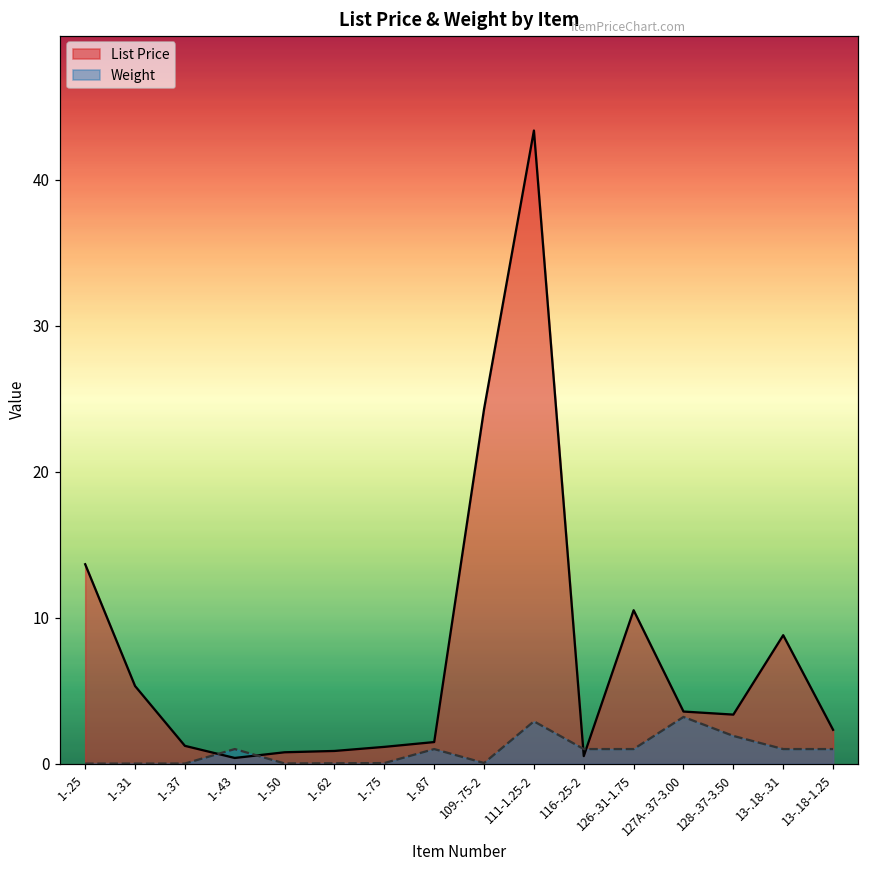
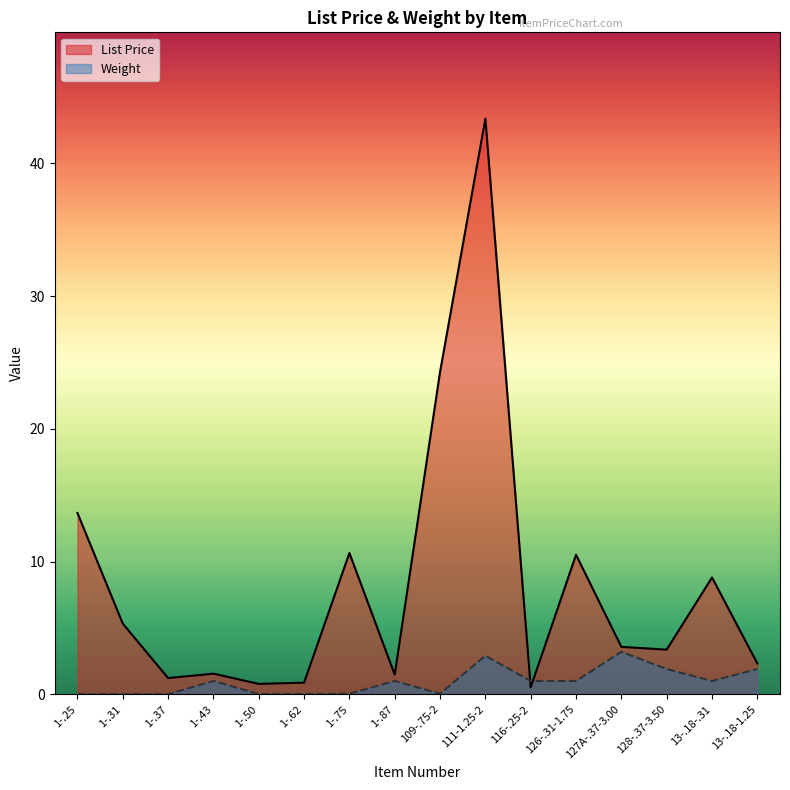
  {
    "List Price": {
      "1-.25": 13.7,
      "1-.31": 5.3,
      "1-.37": 1.2,
-     "1-.43": 0.4,
+     "1-.43": 1.6,
      "1-.50": 0.8,
      "1-.62": 0.9,
-     "1-.75": 1.2,
+     "1-.75": 10.6,
      "1-.87": 1.5,
      "109-.75-2": 24.3,
      "111-1.25-2": 43.4,
      "116-.25-2": 0.5,
      "126-.31-1.75": 10.5,
      "127A-.37-3.00": 3.6,
      "128-.37-3.50": 3.4,
      "13-.18-.31": 8.8,
      "13-.18-1.25": 2.3
    },
    "Weight": {
      "1-.25": 0.0,
      "1-.31": 0.0,
      "1-.37": 0.0,
      "1-.43": 1.0,
      "1-.50": 0.0,
      "1-.62": 0.0,
      "1-.75": 0.0,
      "1-.87": 1.0,
      "109-.75-2": 0.0,
      "111-1.25-2": 2.9,
      "116-.25-2": 1.0,
      "126-.31-1.75": 1.0,
      "127A-.37-3.00": 3.2,
      "128-.37-3.50": 1.9,
      "13-.18-.31": 1.0,
-     "13-.18-1.25": 1.0
+     "13-.18-1.25": 1.9
    }
  }
